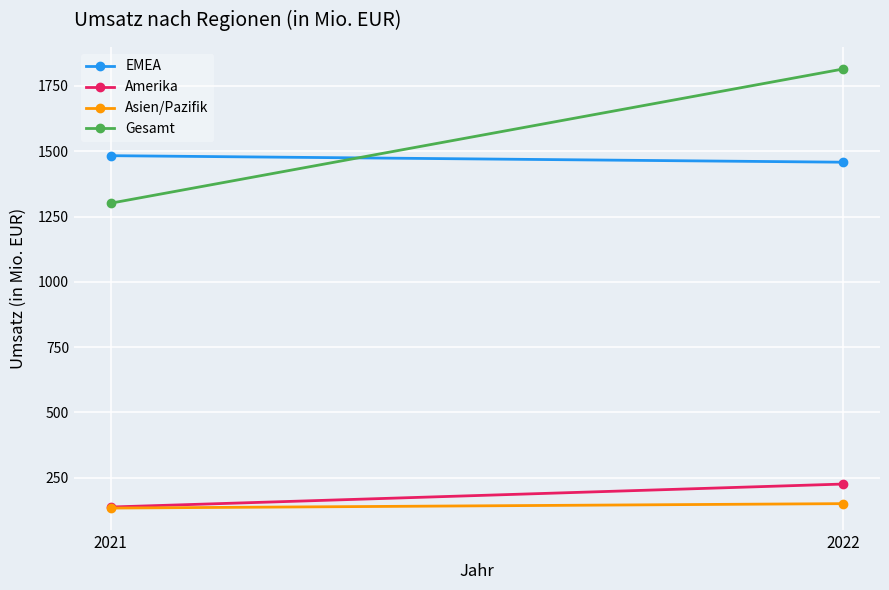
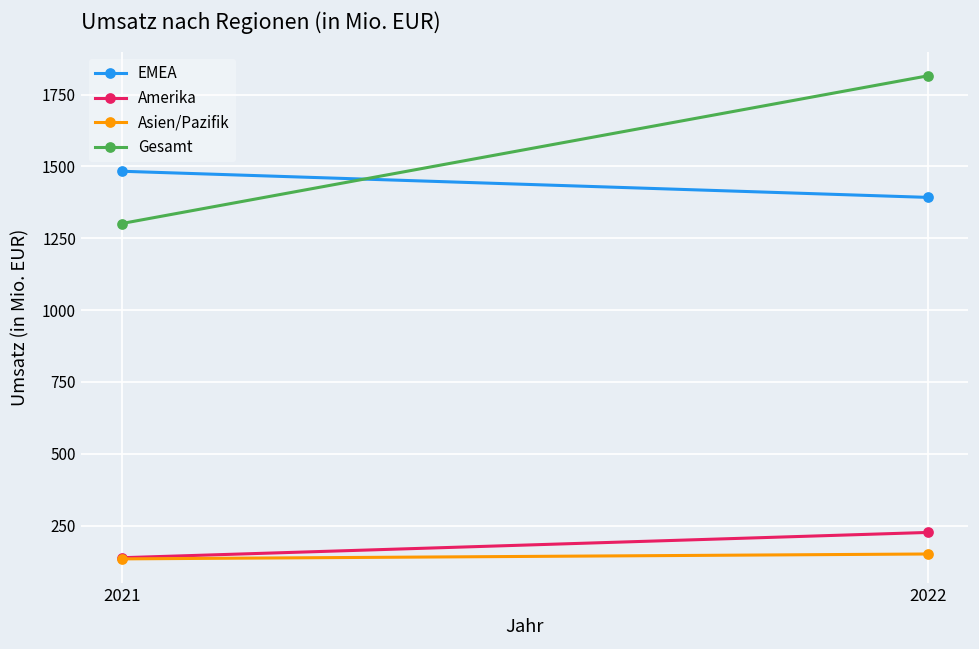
  {
    "EMEA": {
      "2021": 1480,
-     "2022": 1460
+     "2022": 1390
    },
    "Amerika": {
      "2022": 230
    },
    "Asien/Pazifik": {
      "2022": 150
    },
    "Gesamt": {
      "2021": 1300,
      "2022": 1820
    }
  }
